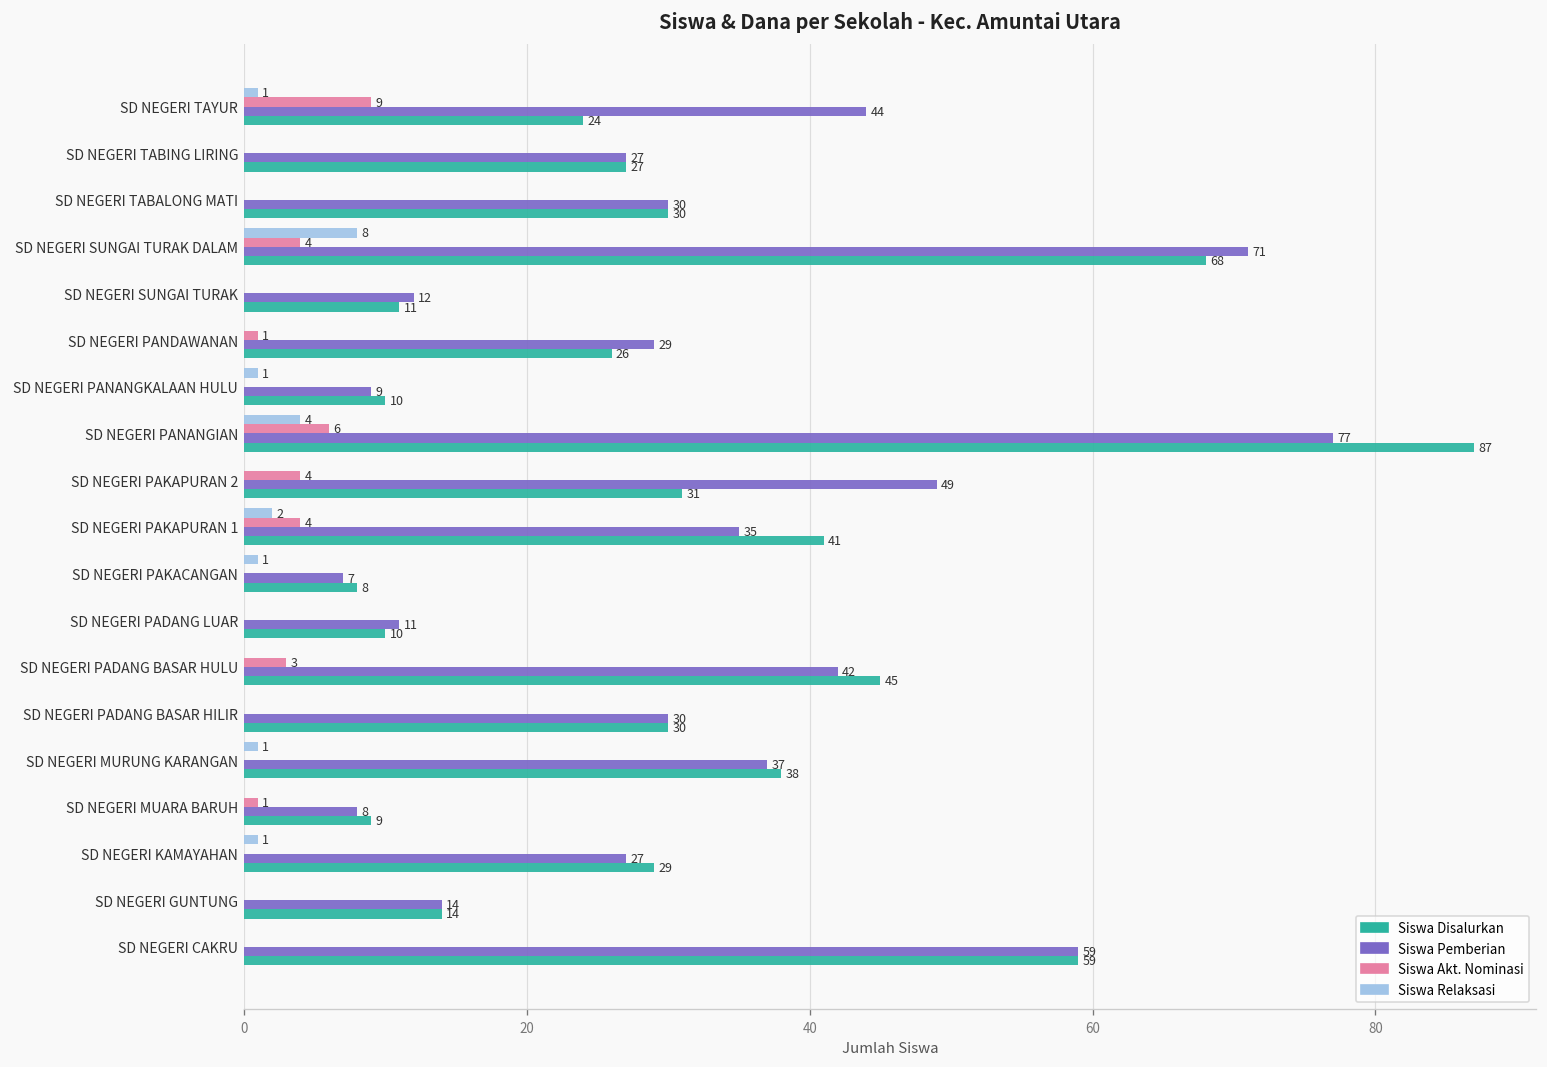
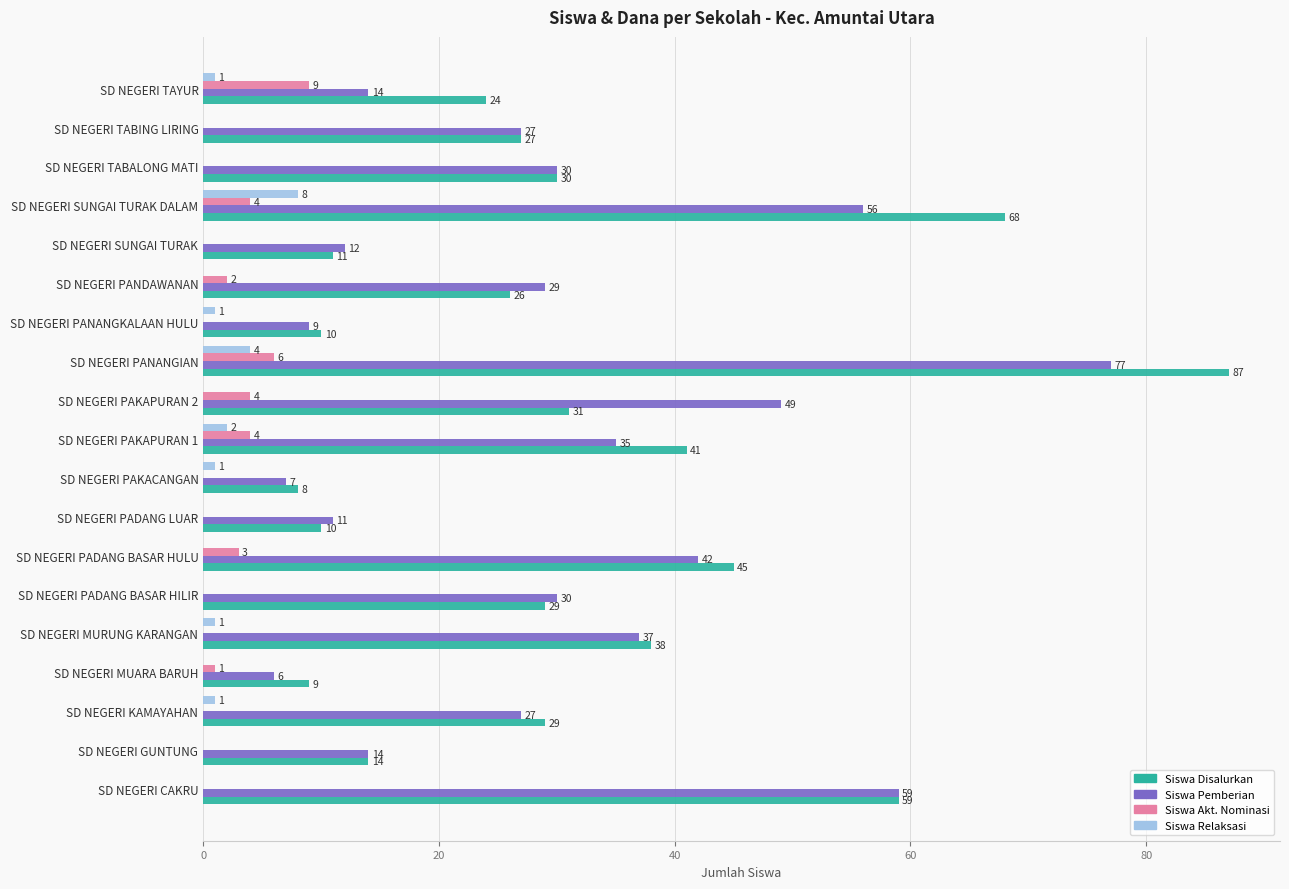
  {
    "Siswa Disalurkan": {
      "SD NEGERI TAYUR": 24,
      "SD NEGERI SUNGAI TURAK DALAM": 68,
      "SD NEGERI SUNGAI TURAK": 11,
      "SD NEGERI PANDAWANAN": 26,
      "SD NEGERI PANANGKALAAN HULU": 10,
      "SD NEGERI PANANGIAN": 87,
      "SD NEGERI PAKAPURAN 2": 31,
      "SD NEGERI PAKAPURAN 1": 41,
      "SD NEGERI PAKACANGAN": 8,
      "SD NEGERI PADANG LUAR": 10,
      "SD NEGERI PADANG BASAR HULU": 45,
-     "SD NEGERI PADANG BASAR HILIR": 30,
+     "SD NEGERI PADANG BASAR HILIR": 29,
      "SD NEGERI MURUNG KARANGAN": 38,
      "SD NEGERI MUARA BARUH": 9,
      "SD NEGERI KAMAYAHAN": 29
    },
    "Siswa Pemberian": {
-     "SD NEGERI TAYUR": 44,
-     "SD NEGERI SUNGAI TURAK DALAM": 71,
+     "SD NEGERI TAYUR": 14,
+     "SD NEGERI SUNGAI TURAK DALAM": 56,
      "SD NEGERI SUNGAI TURAK": 12,
      "SD NEGERI PANDAWANAN": 29,
      "SD NEGERI PANANGKALAAN HULU": 9,
      "SD NEGERI PANANGIAN": 77,
      "SD NEGERI PAKAPURAN 2": 49,
      "SD NEGERI PAKAPURAN 1": 35,
      "SD NEGERI PAKACANGAN": 7,
      "SD NEGERI PADANG LUAR": 11,
      "SD NEGERI PADANG BASAR HULU": 42,
      "SD NEGERI PADANG BASAR HILIR": 30,
      "SD NEGERI MURUNG KARANGAN": 37,
-     "SD NEGERI MUARA BARUH": 8,
+     "SD NEGERI MUARA BARUH": 6,
      "SD NEGERI KAMAYAHAN": 27
    },
    "Siswa Akt. Nominasi": {
      "SD NEGERI TAYUR": 9,
      "SD NEGERI SUNGAI TURAK DALAM": 4,
-     "SD NEGERI PANDAWANAN": 1,
+     "SD NEGERI PANDAWANAN": 2,
      "SD NEGERI PANANGIAN": 6,
      "SD NEGERI PAKAPURAN 2": 4,
      "SD NEGERI PAKAPURAN 1": 4,
      "SD NEGERI PADANG BASAR HULU": 3,
      "SD NEGERI MUARA BARUH": 1
    },
    "Siswa Relaksasi": {
      "SD NEGERI TAYUR": 1,
      "SD NEGERI SUNGAI TURAK DALAM": 8,
      "SD NEGERI PANANGKALAAN HULU": 1,
      "SD NEGERI PANANGIAN": 4,
      "SD NEGERI PAKAPURAN 1": 2,
      "SD NEGERI PAKACANGAN": 1,
      "SD NEGERI MURUNG KARANGAN": 1,
      "SD NEGERI KAMAYAHAN": 1
    }
  }
